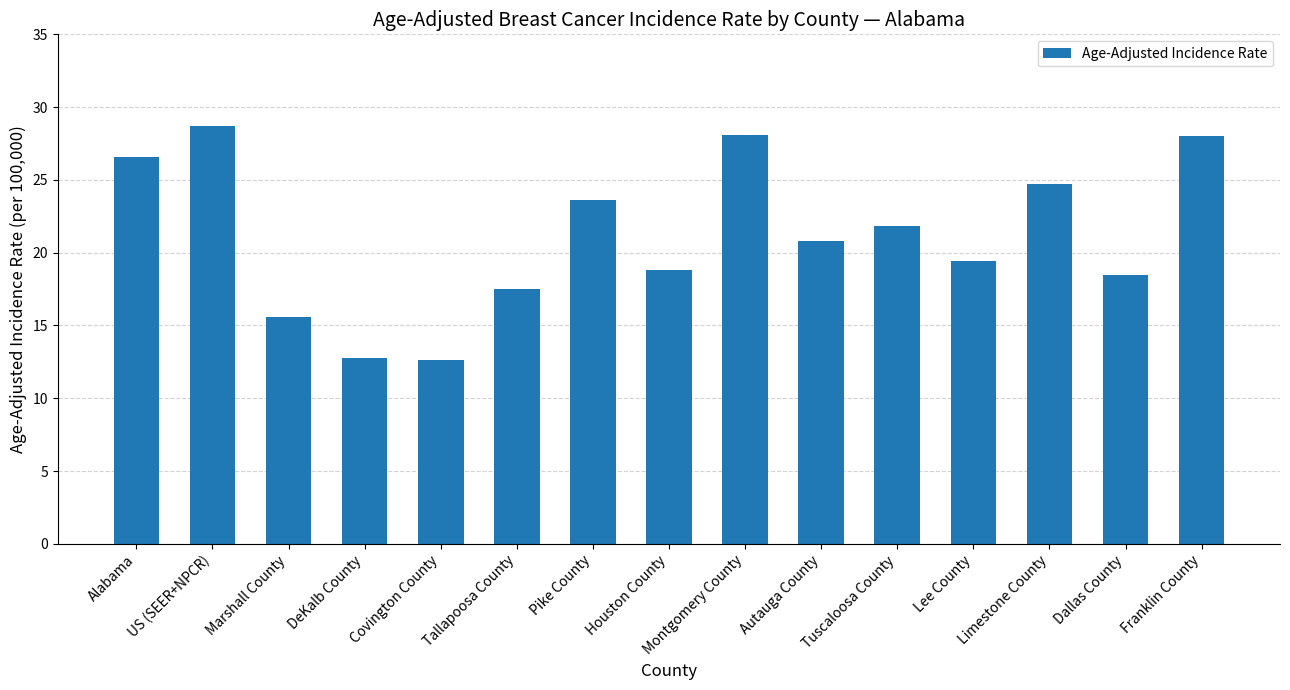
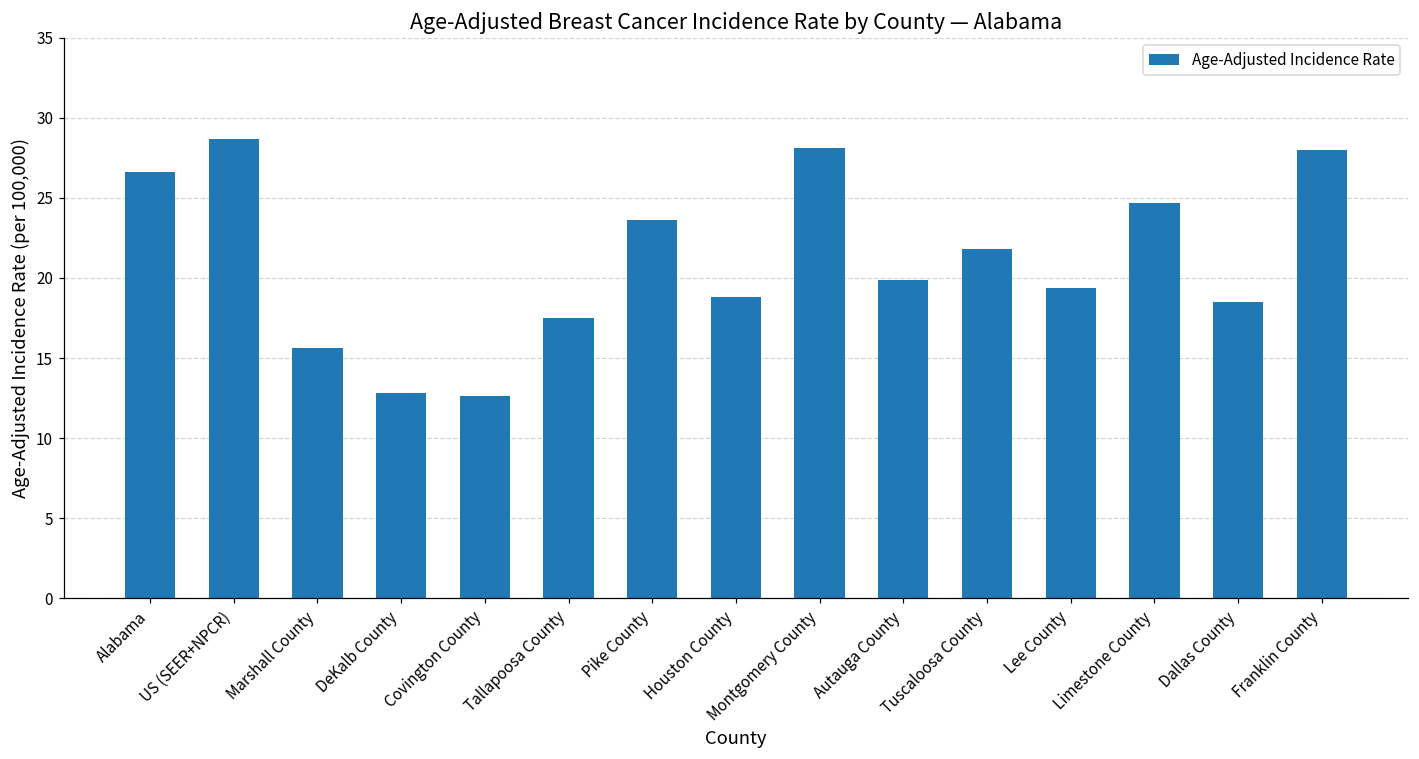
  {
    "Alabama": 26.6,
    "US (SEER+NPCR)": 28.7,
    "Marshall County": 15.6,
    "DeKalb County": 12.8,
    "Covington County": 12.6,
    "Tallapoosa County": 17.5,
    "Pike County": 23.6,
    "Houston County": 18.8,
    "Montgomery County": 28.1,
-   "Autauga County": 20.8,
+   "Autauga County": 19.9,
    "Tuscaloosa County": 21.8,
    "Lee County": 19.4,
    "Limestone County": 24.7,
    "Dallas County": 18.5,
    "Franklin County": 28.0
  }
